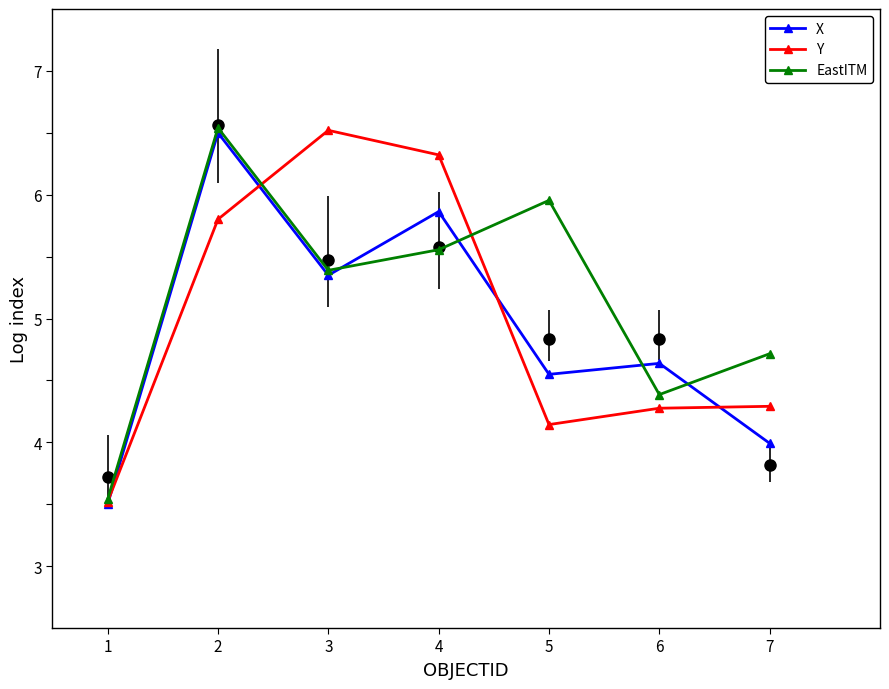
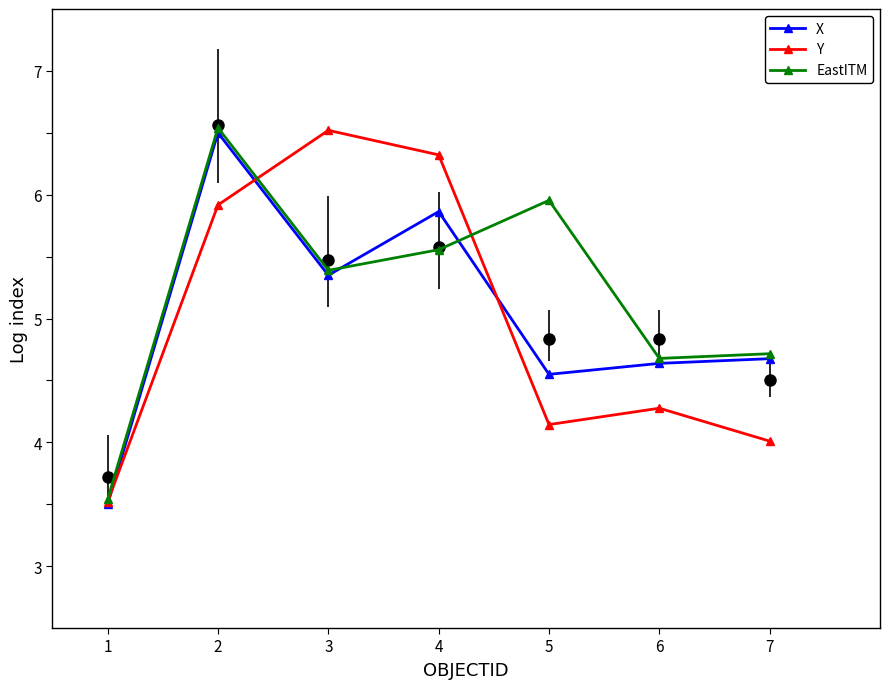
  {
    "X": {
      "2": 6.50,
      "3": 5.35,
      "4": 5.86,
      "5": 4.55,
      "6": 4.64,
-     "7": 3.99
+     "7": 4.68
    },
    "Y": {
-     "2": 5.80,
+     "2": 5.92,
      "3": 6.52,
      "4": 6.32,
      "5": 4.14,
      "6": 4.28,
-     "7": 4.29
+     "7": 4.01
    },
    "EastITM": {
      "2": 6.54,
      "3": 5.39,
      "5": 5.95,
-     "6": 4.39,
+     "6": 4.68,
      "7": 4.72
    }
  }
